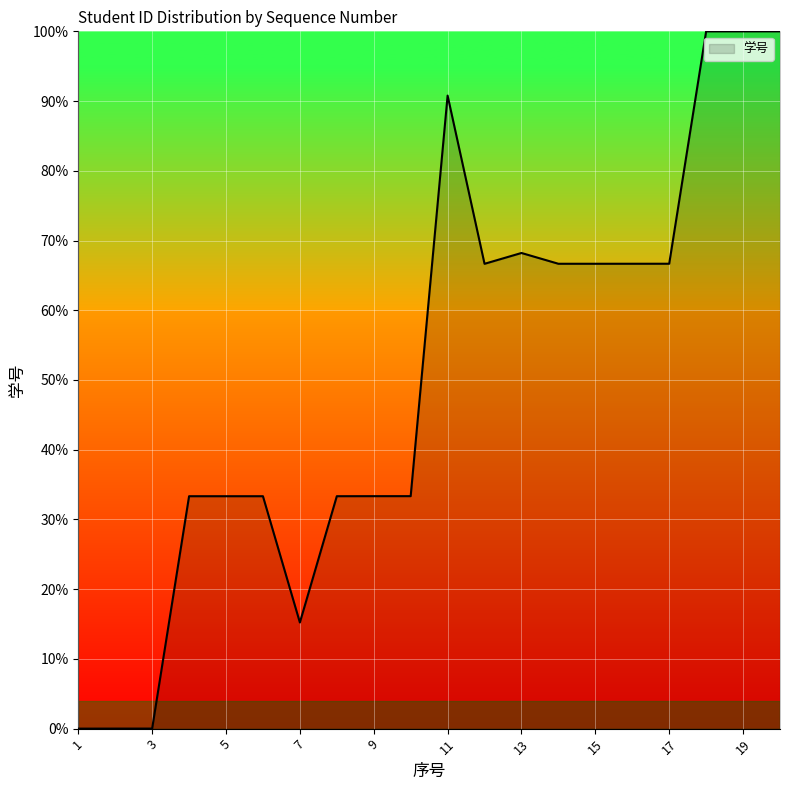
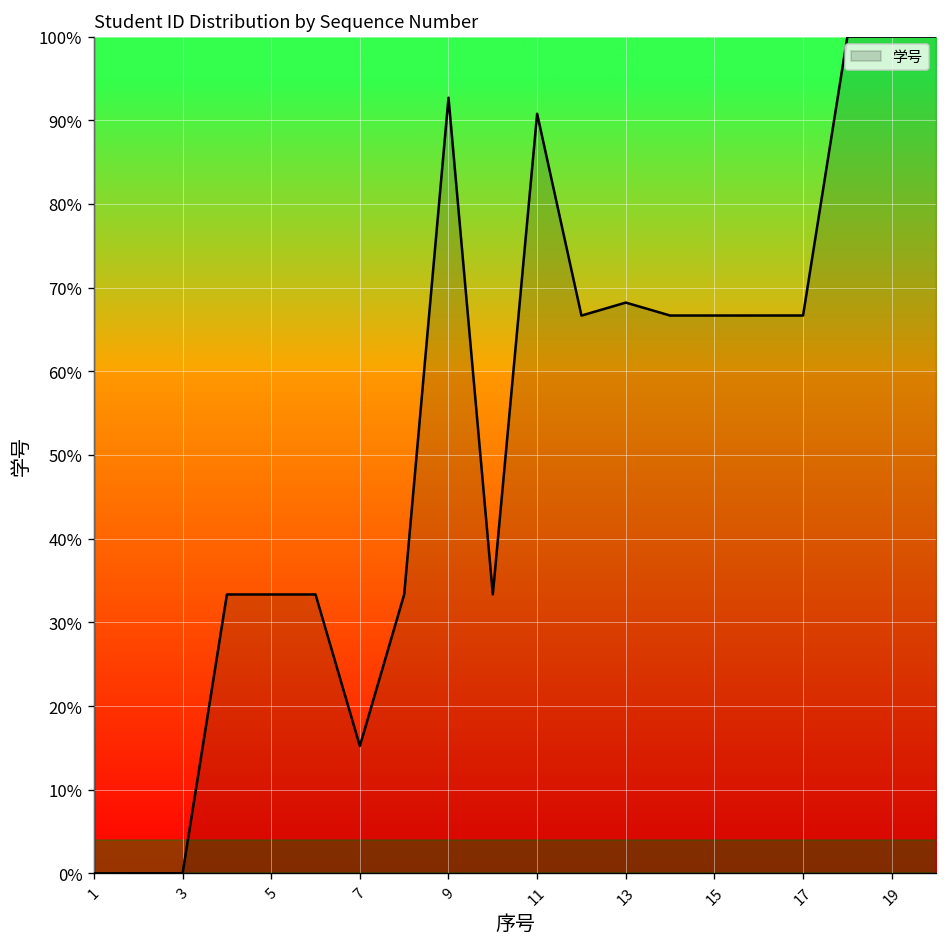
  {
    "1": "0%",
    "3": "0%",
    "5": "33%",
    "7": "15%",
-   "9": "33%",
+   "9": "93%",
    "11": "91%",
    "13": "68%",
    "15": "67%",
    "17": "67%",
    "19": "100%"
  }
